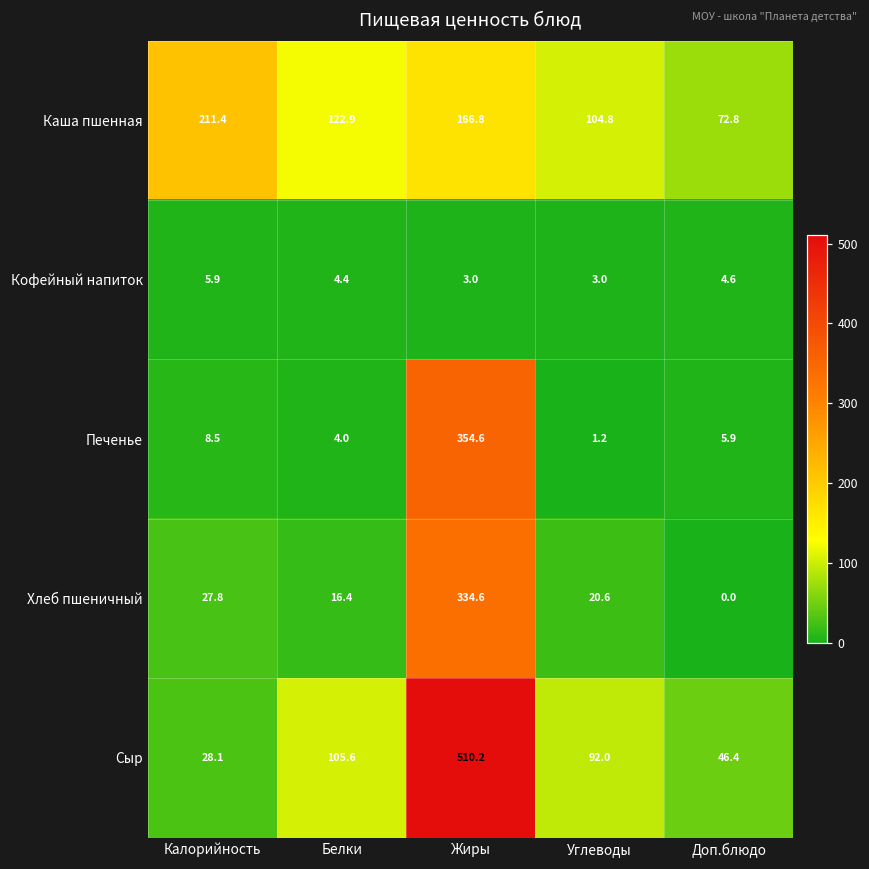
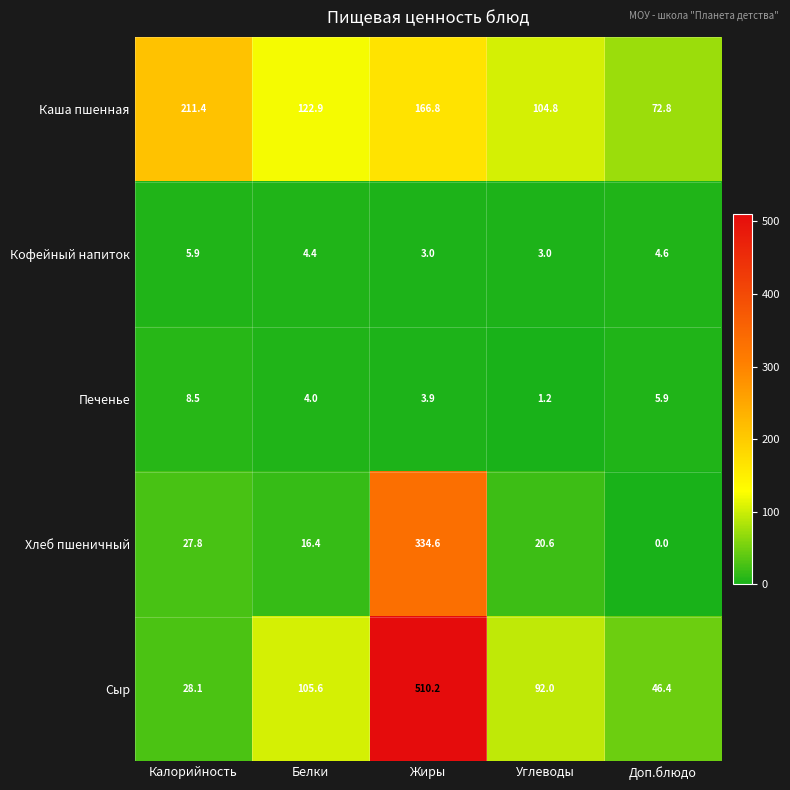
  {
    "Каша пшенная": {
      "Калорийность": 211.4,
      "Белки": 122.9,
      "Жиры": 166.8,
      "Углеводы": 104.8,
      "Доп.блюдо": 72.8
    },
    "Кофейный напиток": {
      "Калорийность": 5.9,
      "Белки": 4.4,
      "Жиры": 3.0,
      "Углеводы": 3.0,
      "Доп.блюдо": 4.6
    },
    "Печенье": {
      "Калорийность": 8.5,
      "Белки": 4.0,
-     "Жиры": 354.6,
+     "Жиры": 3.9,
      "Углеводы": 1.2,
      "Доп.блюдо": 5.9
    },
    "Хлеб пшеничный": {
      "Калорийность": 27.8,
      "Белки": 16.4,
      "Жиры": 334.6,
      "Углеводы": 20.6,
      "Доп.блюдо": 0.0
    },
    "Сыр": {
      "Калорийность": 28.1,
      "Белки": 105.6,
      "Жиры": 510.2,
      "Углеводы": 92.0,
      "Доп.блюдо": 46.4
    }
  }
